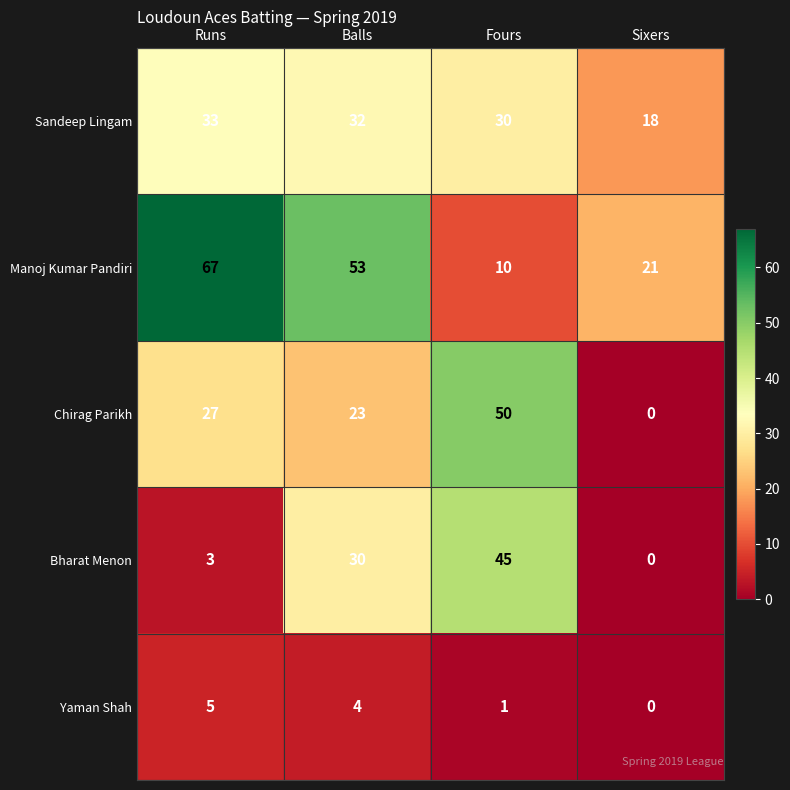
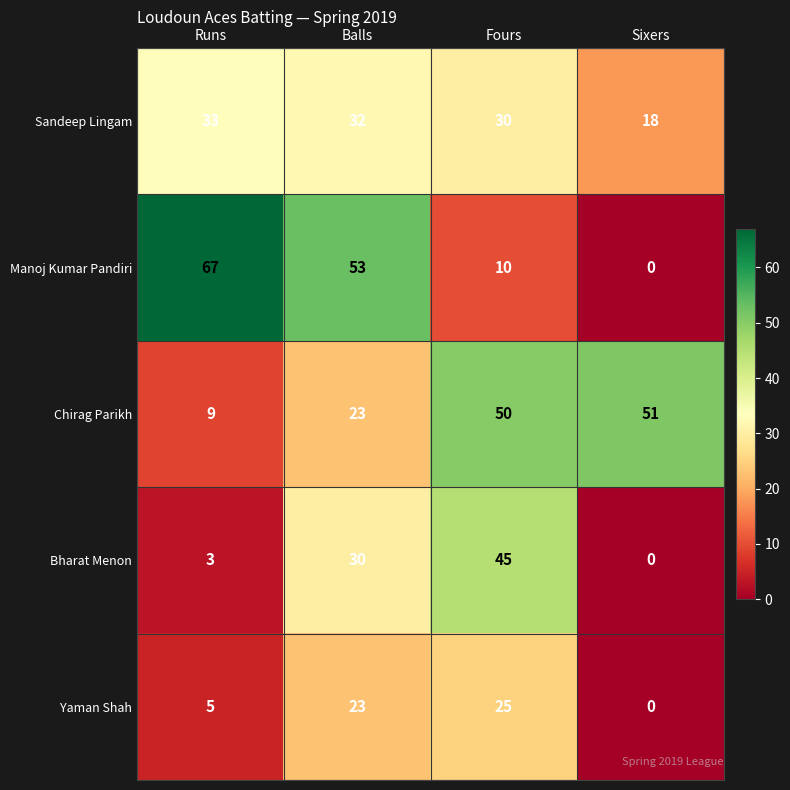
  {
    "Sandeep Lingam": {
      "Runs": 33,
      "Balls": 32,
      "Fours": 30,
      "Sixers": 18
    },
    "Manoj Kumar Pandiri": {
      "Runs": 67,
      "Balls": 53,
      "Fours": 10,
-     "Sixers": 21
+     "Sixers": 0
    },
    "Chirag Parikh": {
-     "Runs": 27,
+     "Runs": 9,
      "Balls": 23,
      "Fours": 50,
-     "Sixers": 0
+     "Sixers": 51
    },
    "Bharat Menon": {
      "Runs": 3,
      "Balls": 30,
      "Fours": 45,
      "Sixers": 0
    },
    "Yaman Shah": {
      "Runs": 5,
-     "Balls": 4,
-     "Fours": 1
+     "Balls": 23,
+     "Fours": 25
    }
  }
